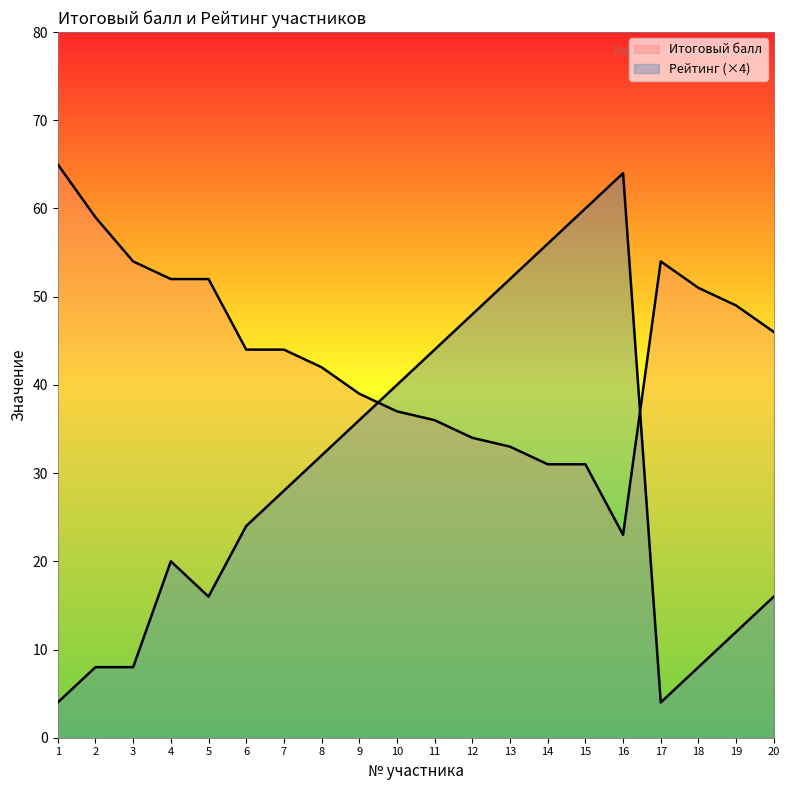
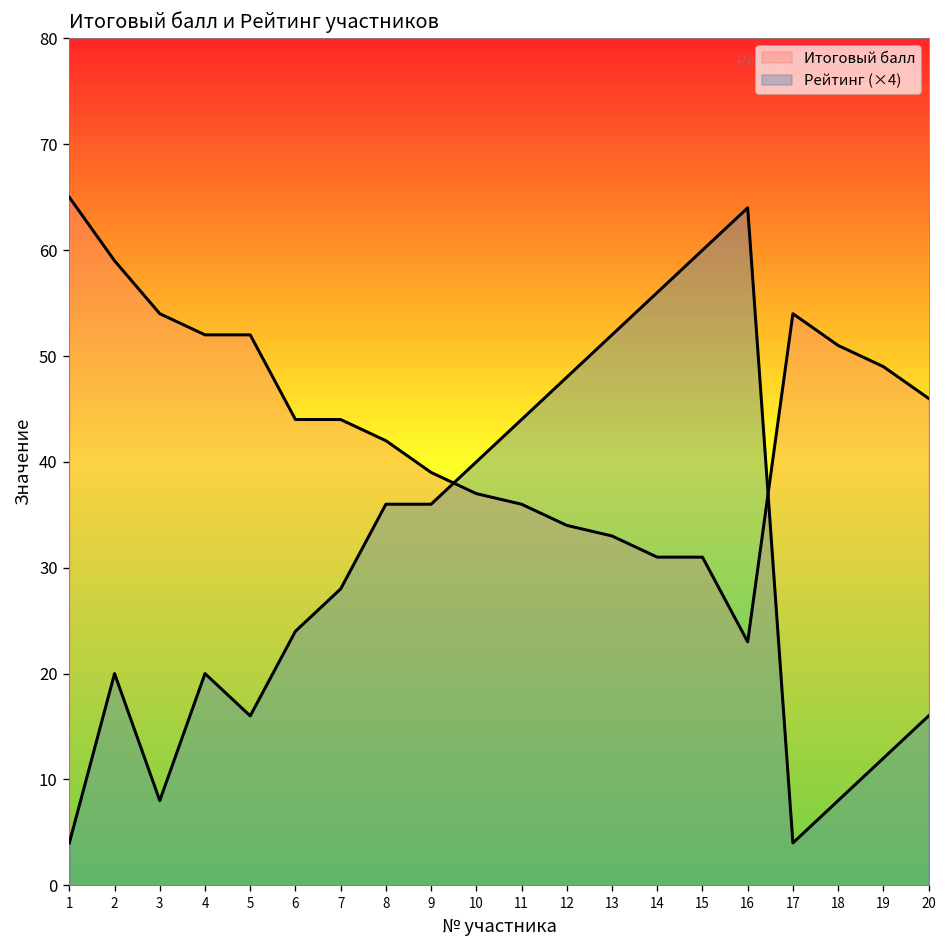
  {
    "Итоговый балл": {
      "1": 65,
      "2": 59,
      "3": 54,
      "4": 52,
      "5": 52,
      "6": 44,
      "7": 44,
      "8": 42,
      "9": 39,
      "10": 37,
      "11": 36,
      "12": 34,
      "13": 33,
      "14": 31,
      "15": 31,
      "16": 23,
      "17": 54,
      "18": 51,
      "19": 49,
      "20": 46
    },
    "Рейтинг (×4)": {
      "1": 4,
-     "2": 8,
+     "2": 20,
      "3": 8,
      "4": 20,
      "5": 16,
      "6": 24,
      "7": 28,
-     "8": 32,
+     "8": 36,
      "9": 36,
      "10": 40,
      "11": 44,
      "12": 48,
      "13": 52,
      "14": 56,
      "15": 60,
      "16": 64,
      "17": 4,
      "18": 8,
      "19": 12,
      "20": 16
    }
  }
